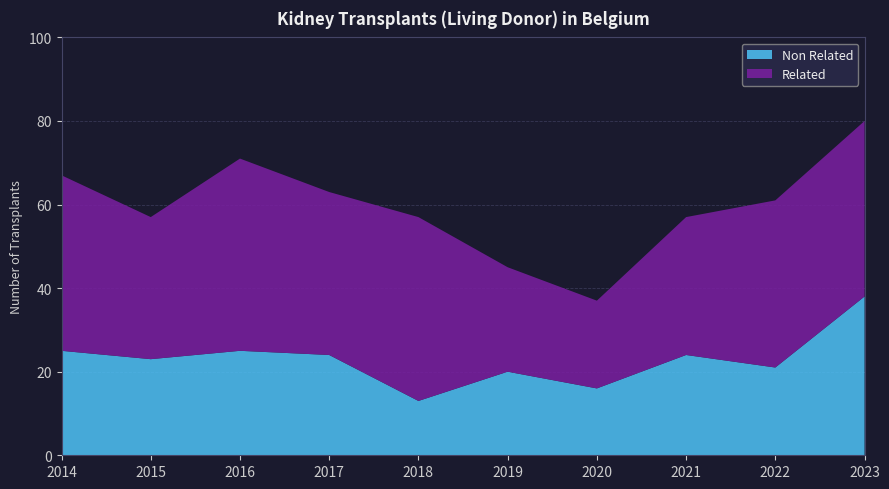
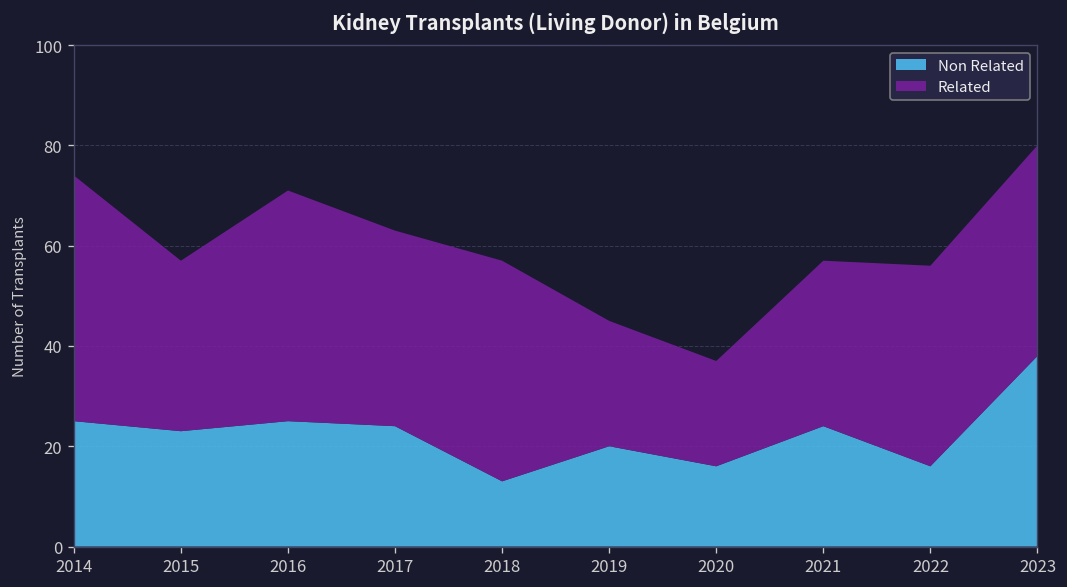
  {
    "Non Related": {
      "2014": 25,
      "2015": 23,
      "2016": 25,
      "2017": 24,
      "2018": 13,
      "2019": 20,
      "2020": 16,
      "2021": 24,
-     "2022": 21,
+     "2022": 16,
      "2023": 38
    },
    "Related": {
-     "2014": 42,
+     "2014": 49,
      "2015": 34,
      "2016": 46,
      "2017": 39,
      "2018": 44,
      "2019": 25,
      "2020": 21,
      "2021": 33,
      "2022": 40,
      "2023": 42
    }
  }
